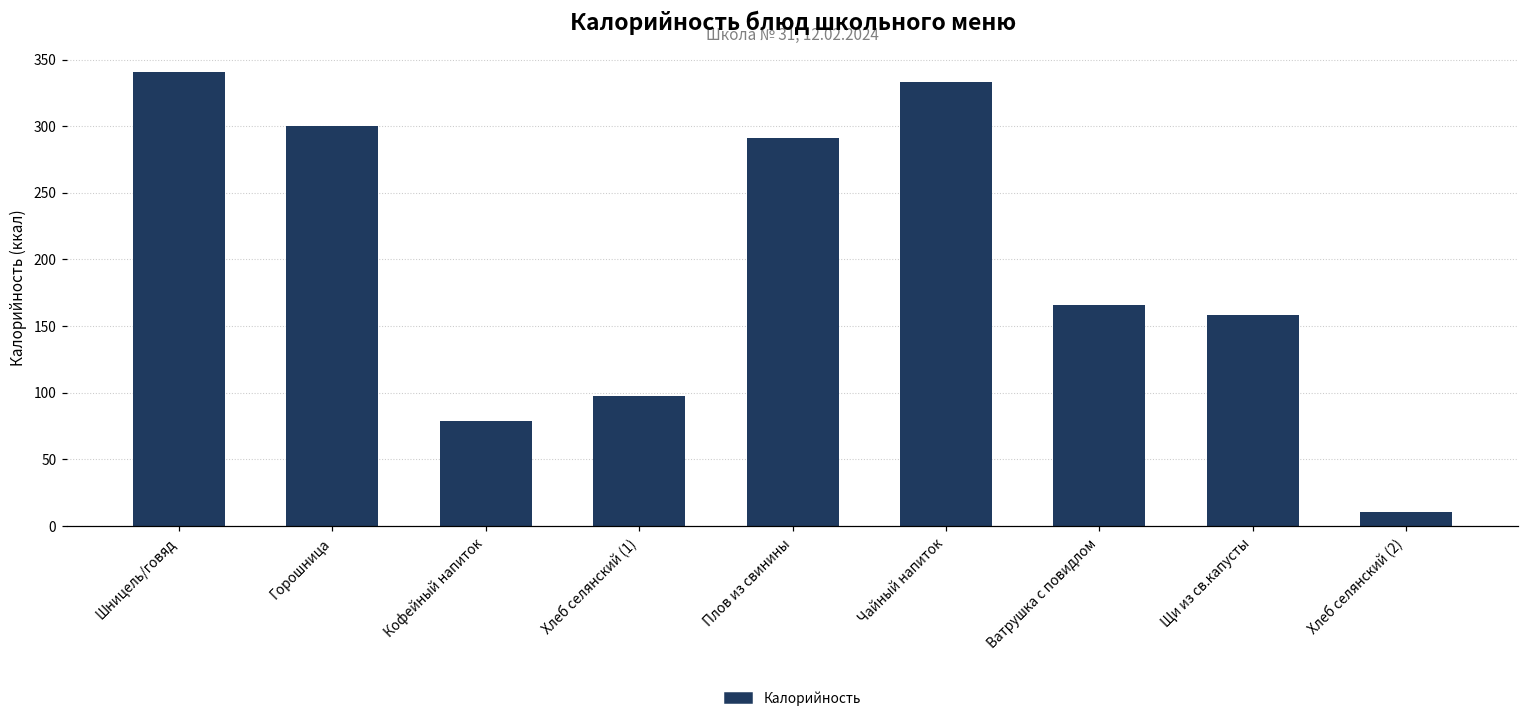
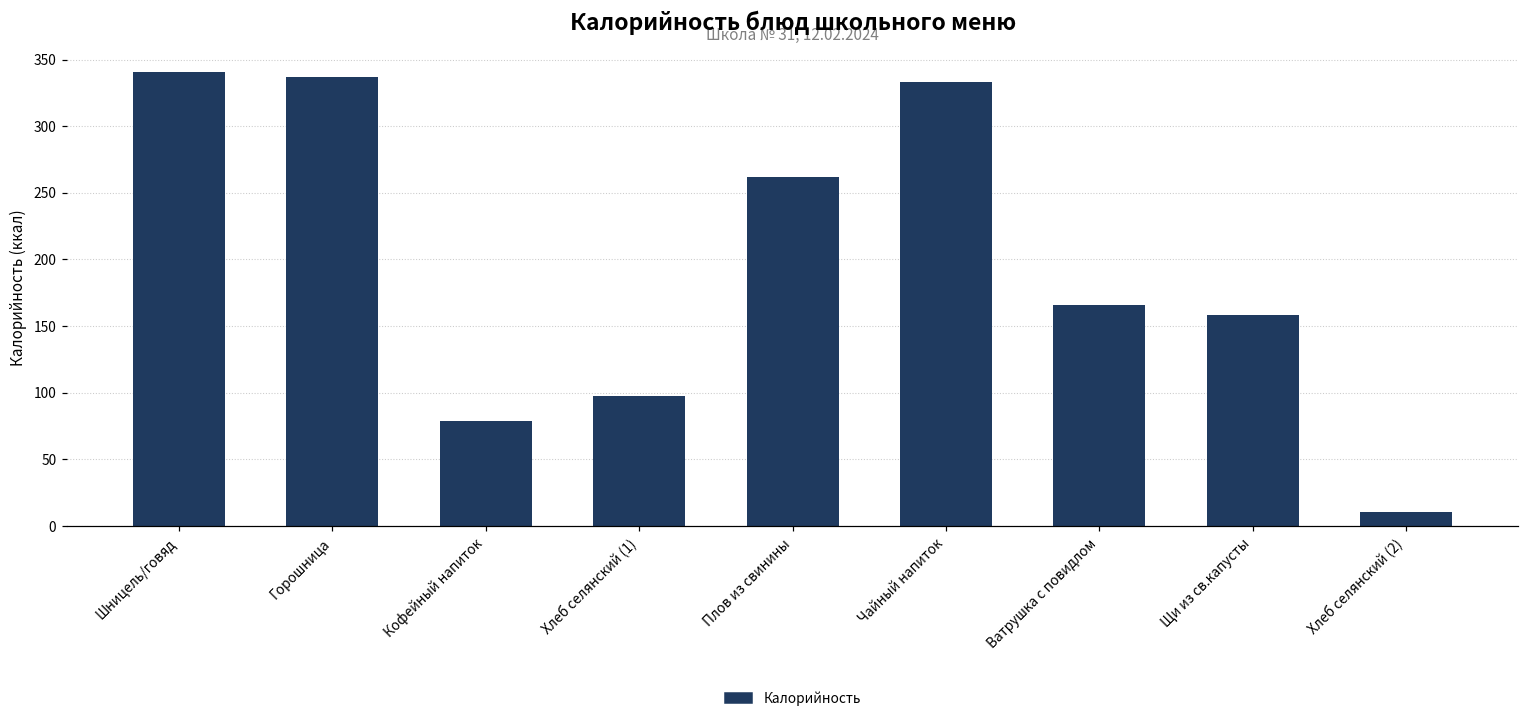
  {
    "Шницель/говяд": 341,
-   "Горошница": 300,
+   "Горошница": 337,
    "Кофейный напиток": 79,
    "Хлеб селянский (1)": 98,
-   "Плов из свинины": 291,
+   "Плов из свинины": 262,
    "Чайный напиток": 333,
    "Ватрушка с повидлом": 166,
    "Щи из св.капусты": 158,
    "Хлеб селянский (2)": 10
  }
